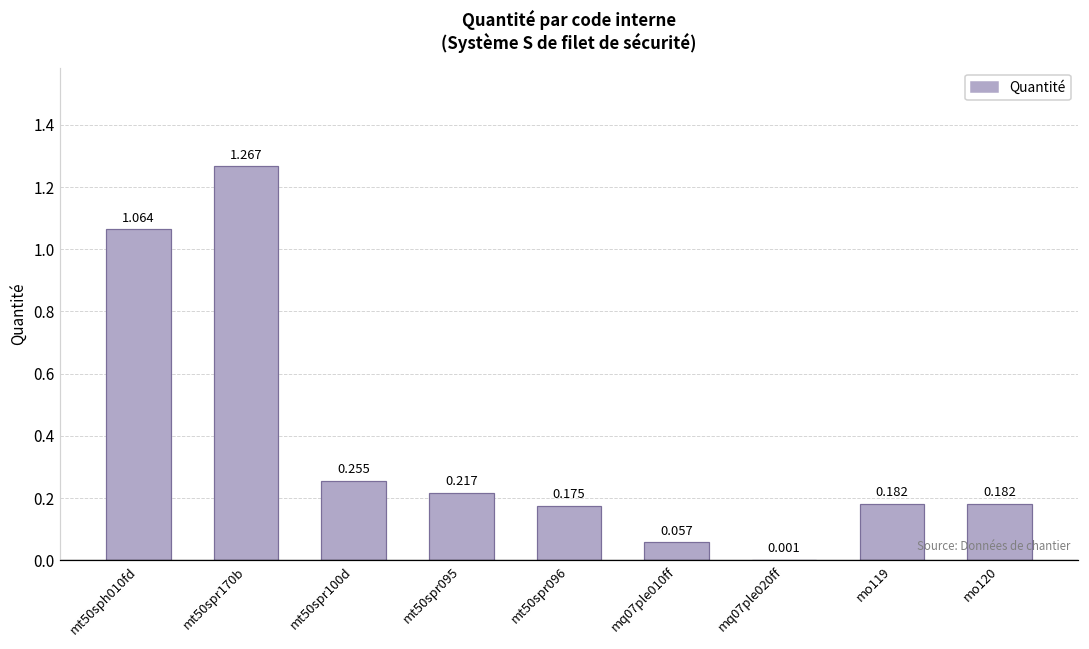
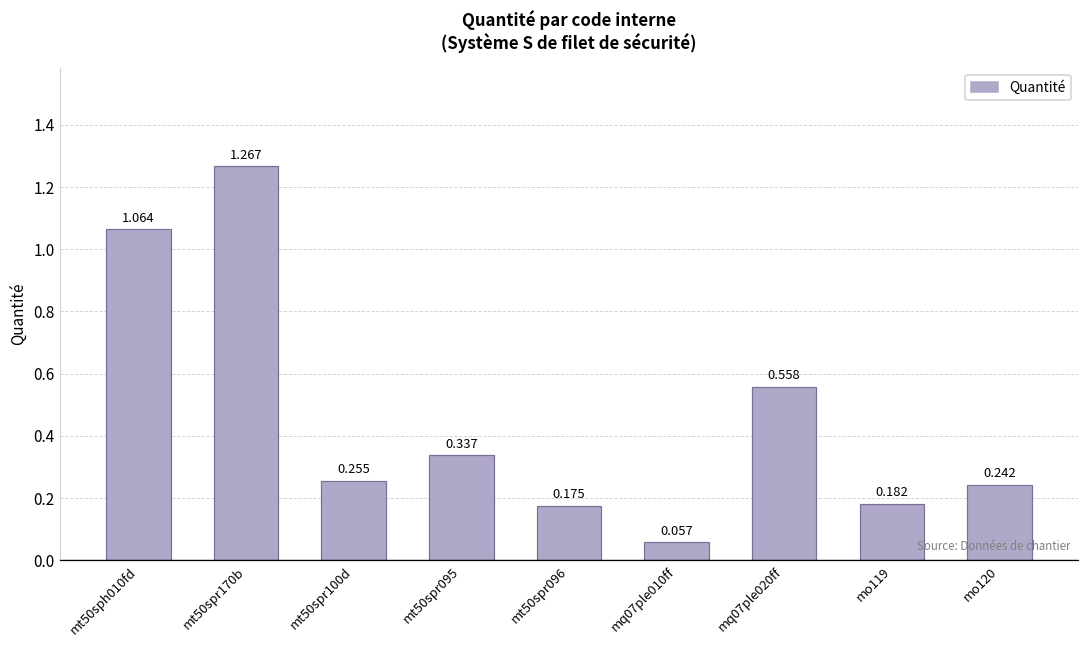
  {
    "mt50sph010fd": 1.064,
    "mt50spr170b": 1.267,
    "mt50spr100d": 0.255,
-   "mt50spr095": 0.217,
+   "mt50spr095": 0.337,
    "mt50spr096": 0.175,
    "mq07ple010ff": 0.057,
-   "mq07ple020ff": 0.001,
+   "mq07ple020ff": 0.558,
    "mo119": 0.182,
-   "mo120": 0.182
+   "mo120": 0.242
  }
